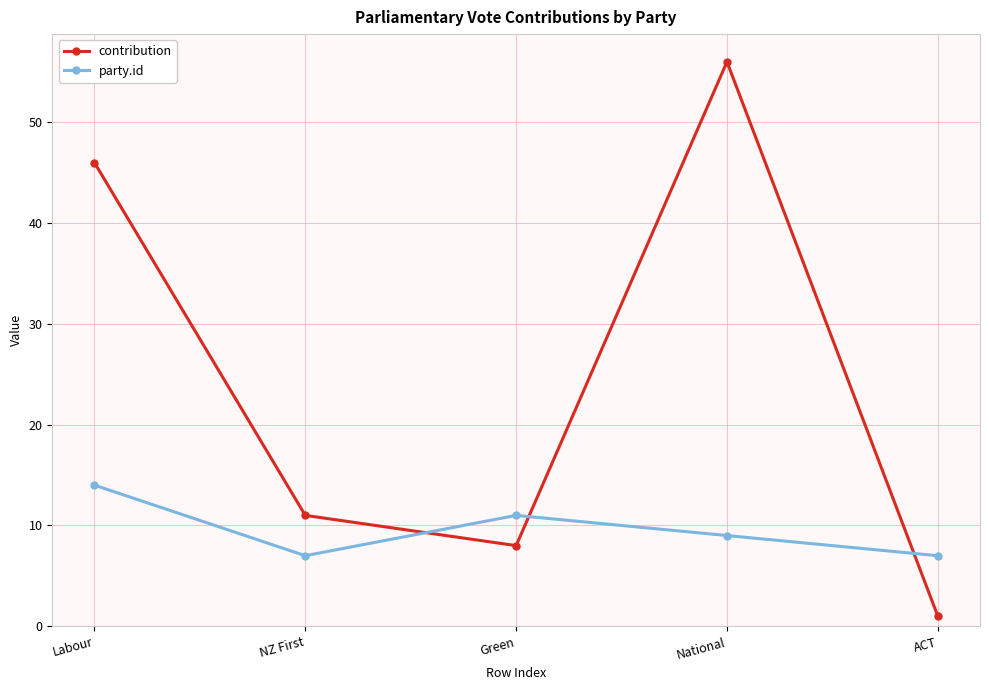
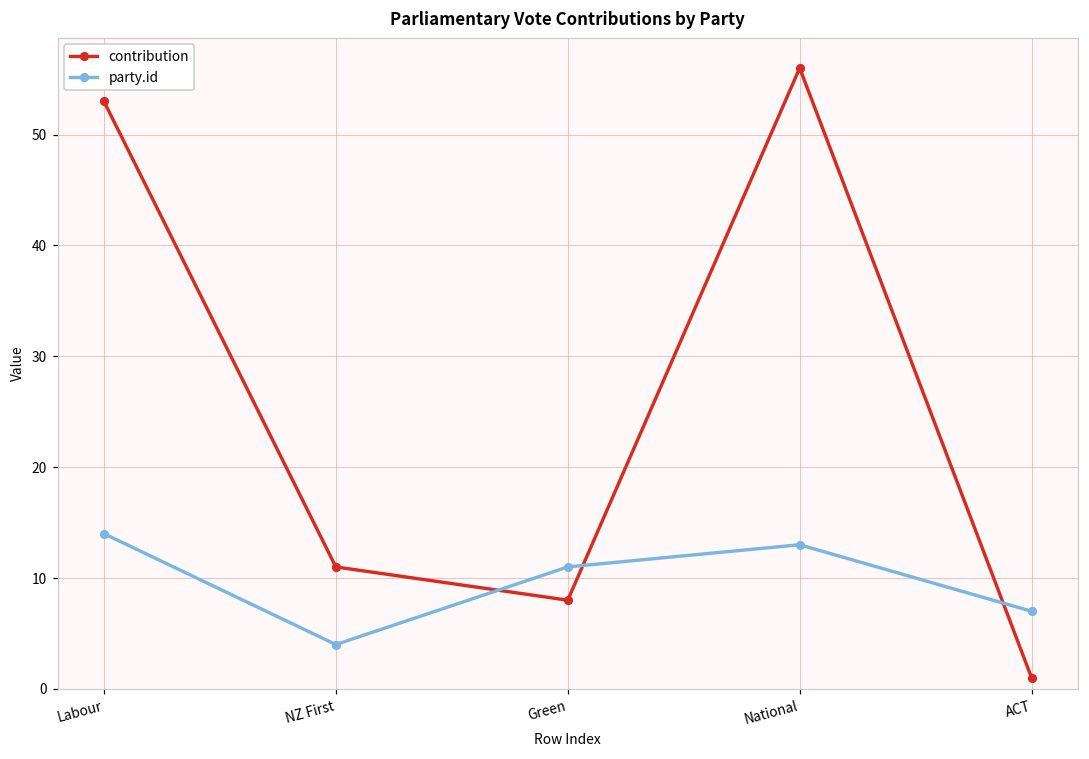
  {
    "contribution": {
-     "Labour": 46,
+     "Labour": 53,
      "NZ First": 11,
      "Green": 8,
      "National": 56,
      "ACT": 1
    },
    "party.id": {
      "Labour": 14,
-     "NZ First": 7,
+     "NZ First": 4,
      "Green": 11,
-     "National": 9,
+     "National": 13,
      "ACT": 7
    }
  }
